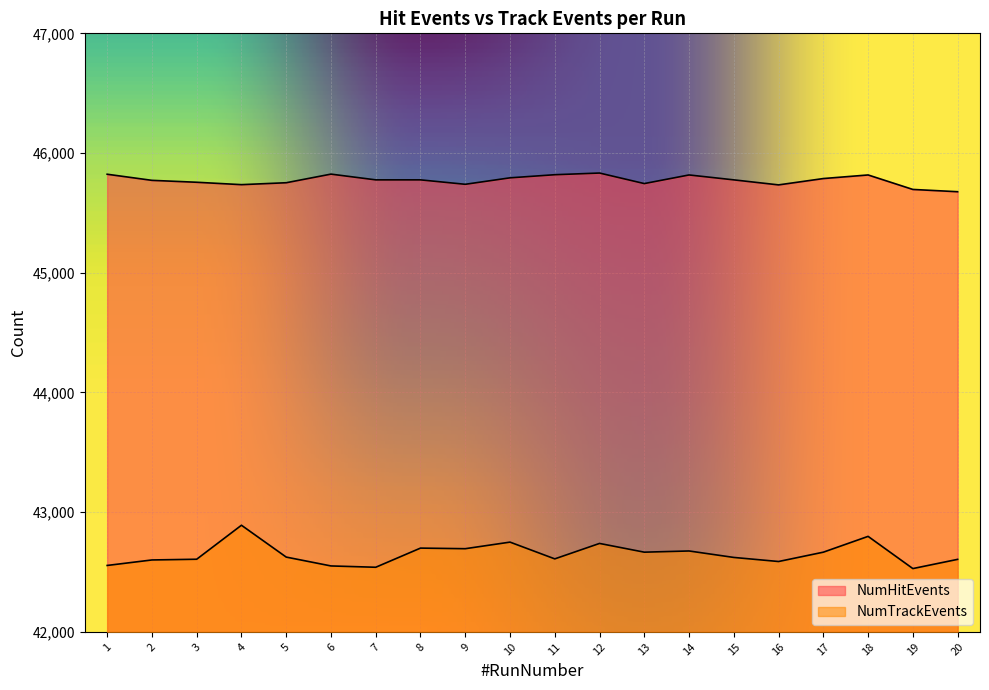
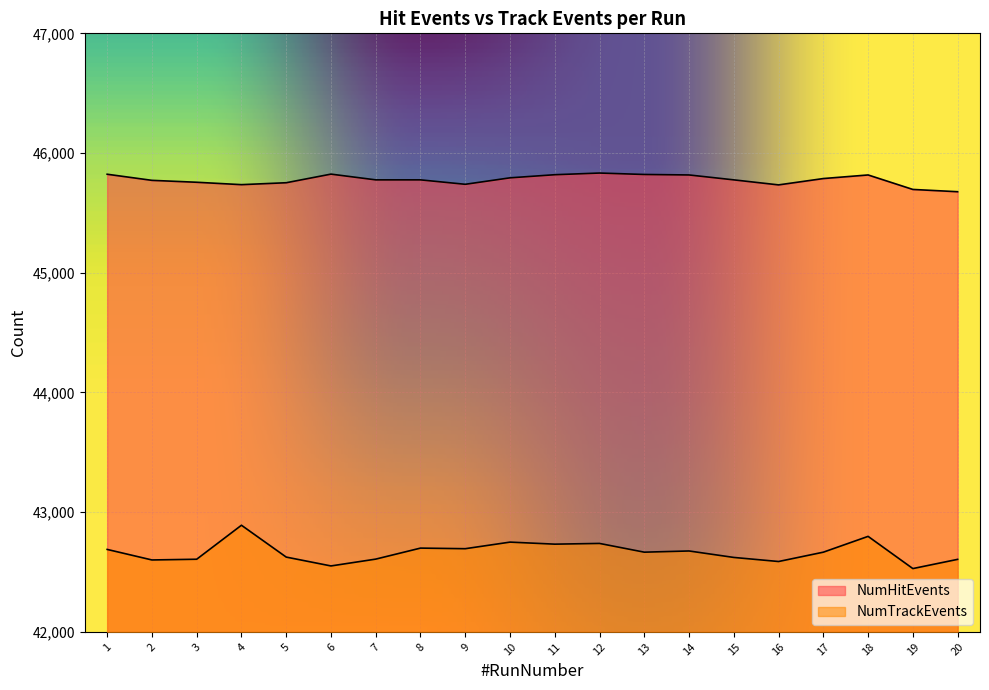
  {
    "NumHitEvents": {
      "1": "45,820",
      "2": "45,770",
      "3": "45,760",
      "4": "45,740",
      "5": "45,750",
      "6": "45,820",
      "7": "45,780",
      "8": "45,780",
      "9": "45,740",
      "10": "45,790",
      "11": "45,820",
      "12": "45,830",
-     "13": "45,750",
+     "13": "45,820",
      "14": "45,820",
      "15": "45,780",
      "16": "45,730",
      "17": "45,790",
      "18": "45,820",
      "19": "45,700",
      "20": "45,680"
    },
    "NumTrackEvents": {
-     "1": "42,560",
+     "1": "42,690",
      "2": "42,600",
      "3": "42,610",
      "4": "42,890",
      "5": "42,630",
      "6": "42,550",
-     "7": "42,540",
+     "7": "42,610",
      "8": "42,700",
      "9": "42,700",
      "10": "42,750",
-     "11": "42,610",
+     "11": "42,730",
      "12": "42,740",
      "13": "42,670",
      "14": "42,680",
      "15": "42,620",
      "16": "42,590",
      "17": "42,670",
      "18": "42,800",
      "19": "42,530",
      "20": "42,610"
    }
  }
